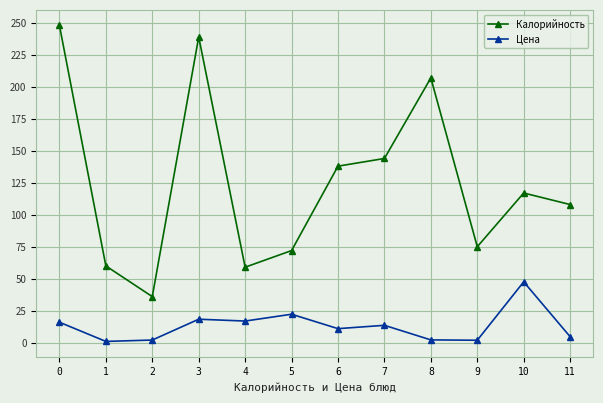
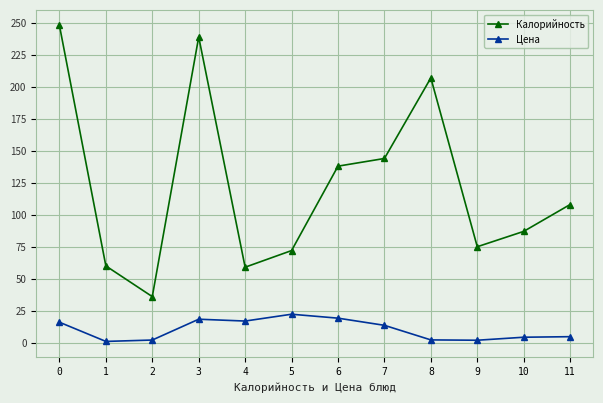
  {
    "Калорийность": {
      "0": 248,
      "1": 60,
      "2": 36,
      "3": 239,
      "4": 59,
      "5": 72,
      "6": 138,
      "7": 144,
      "8": 207,
      "9": 75,
-     "10": 117,
+     "10": 87,
      "11": 108
    },
    "Цена": {
      "0": 16,
      "1": 1,
      "2": 2,
      "3": 18,
      "4": 17,
      "5": 22,
-     "6": 11,
+     "6": 19,
      "7": 14,
      "8": 2,
      "9": 2,
-     "10": 48,
+     "10": 4,
      "11": 5
    }
  }
